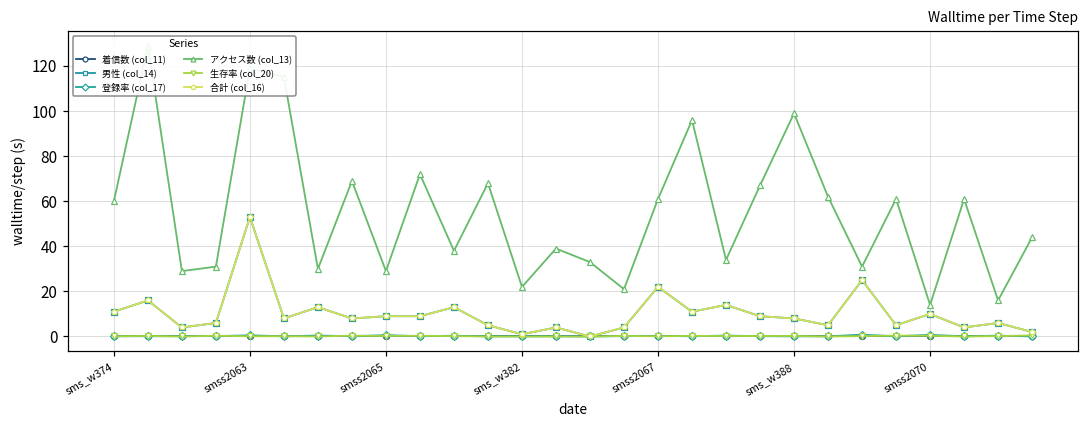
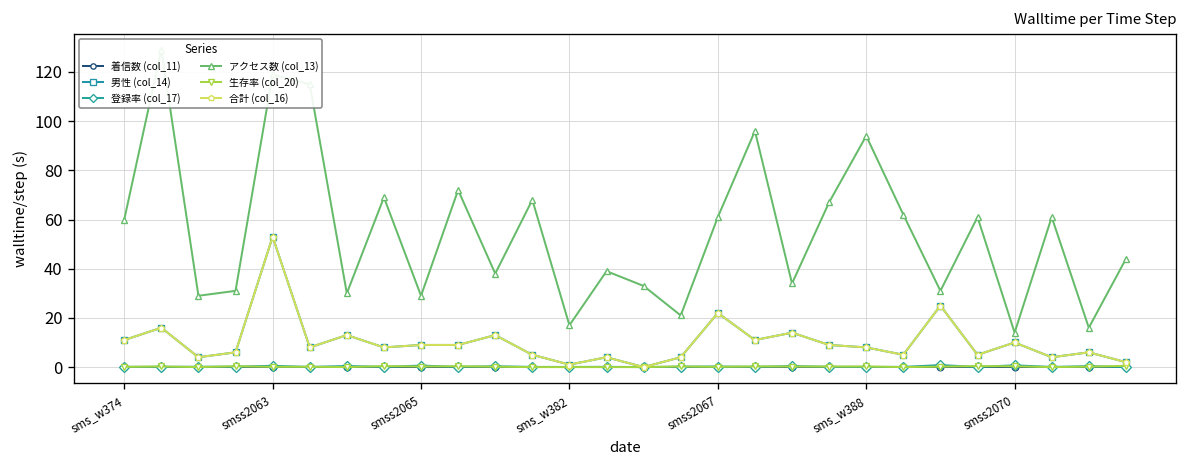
  {
    "アクセス数 (col_13)": {
      "sms_w374": 60,
      "smss2065": 29,
-     "sms_w382": 22,
+     "sms_w382": 17,
      "smss2067": 61,
-     "sms_w388": 99,
+     "sms_w388": 94,
      "smss2070": 14
    }
  }
